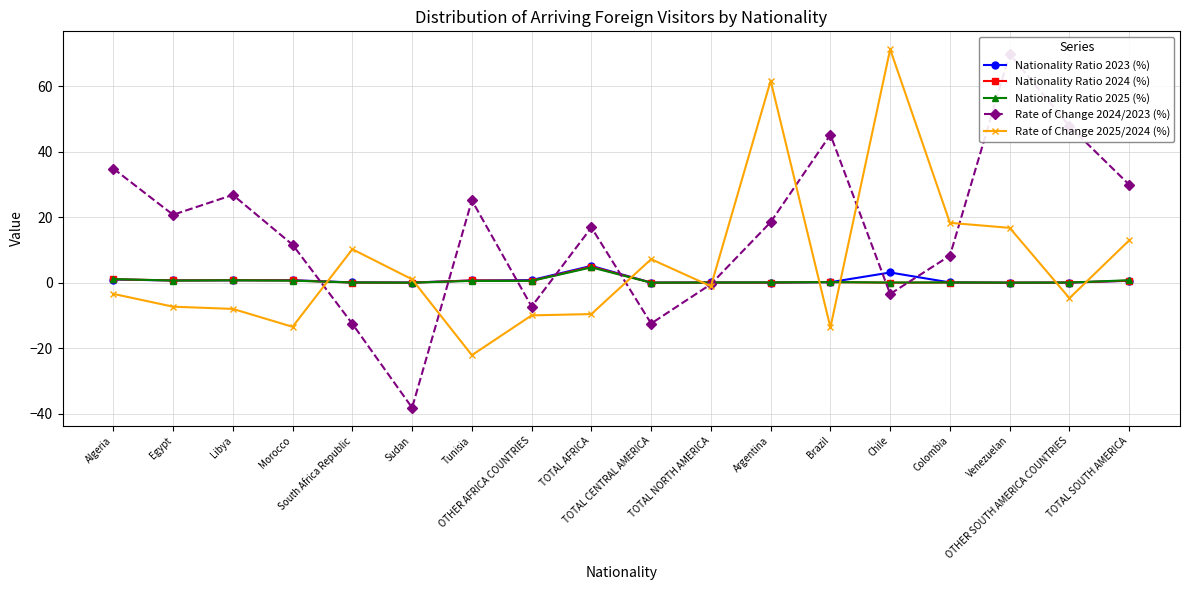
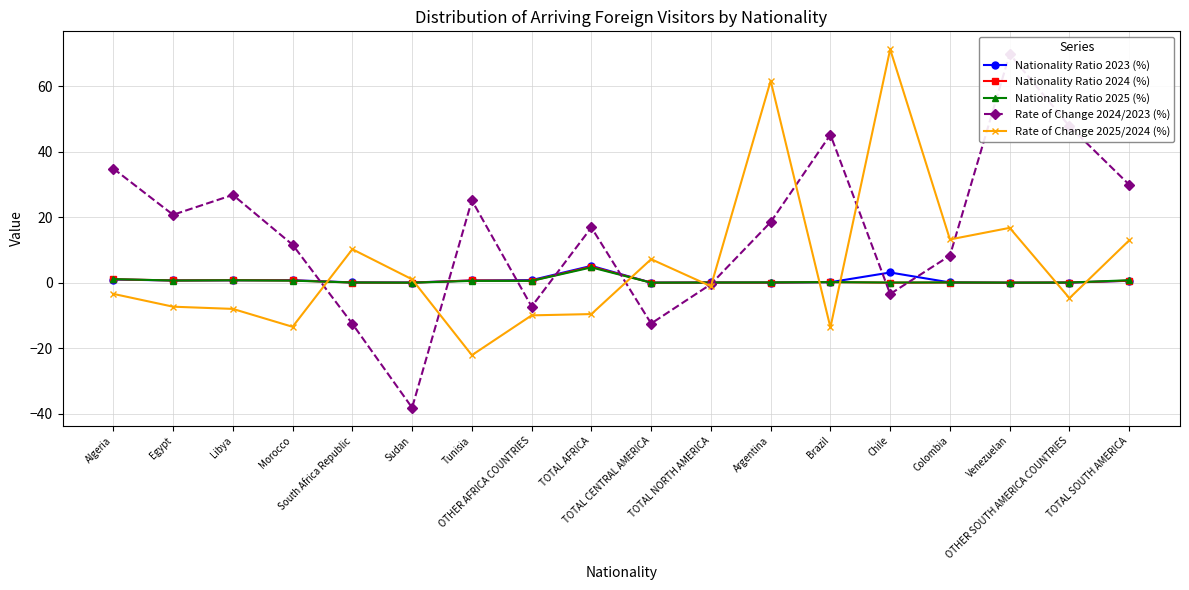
  {
    "Nationality Ratio 2023 (%)": {
      "Chile": 3
    },
    "Rate of Change 2024/2023 (%)": {
      "Algeria": 35,
      "Egypt": 21,
      "Libya": 27,
      "Morocco": 12,
      "South Africa Republic": -12,
      "Sudan": -38,
      "Tunisia": 25,
      "OTHER AFRICA COUNTRIES": -7,
      "TOTAL AFRICA": 17,
      "TOTAL CENTRAL AMERICA": -12,
      "Argentina": 19,
      "Brazil": 45,
      "Chile": -3,
      "Colombia": 8,
      "TOTAL SOUTH AMERICA": 30
    },
    "Rate of Change 2025/2024 (%)": {
      "Algeria": -3,
      "Egypt": -7,
      "Libya": -8,
      "Morocco": -13,
      "South Africa Republic": 10,
      "Sudan": 1,
      "Tunisia": -22,
      "OTHER AFRICA COUNTRIES": -10,
      "TOTAL AFRICA": -10,
      "TOTAL CENTRAL AMERICA": 7,
      "Argentina": 62,
      "Brazil": -14,
      "Chile": 71,
-     "Colombia": 18,
+     "Colombia": 13,
      "Venezuelan": 17,
      "OTHER SOUTH AMERICA COUNTRIES": -5,
      "TOTAL SOUTH AMERICA": 13
    }
  }
